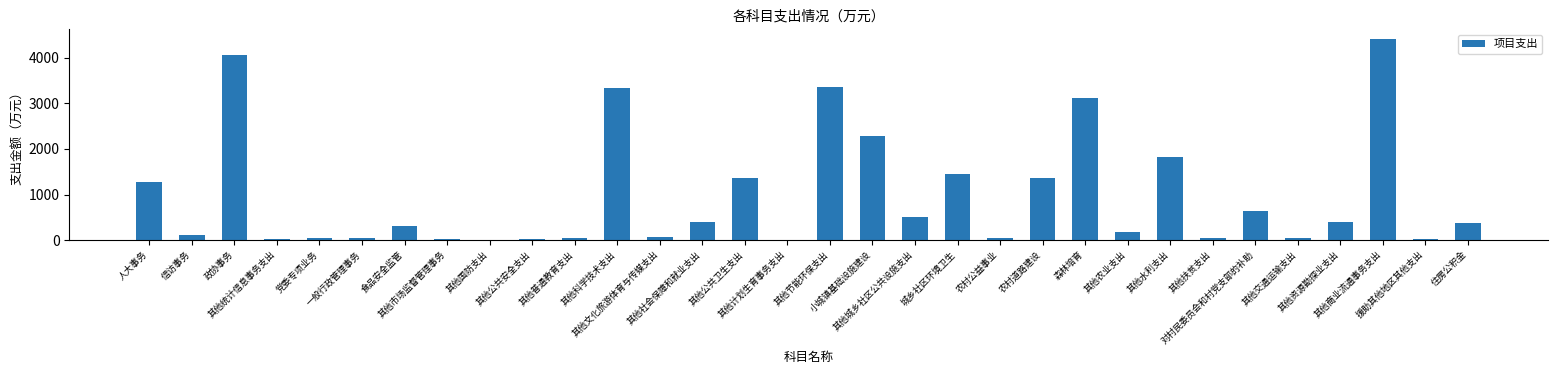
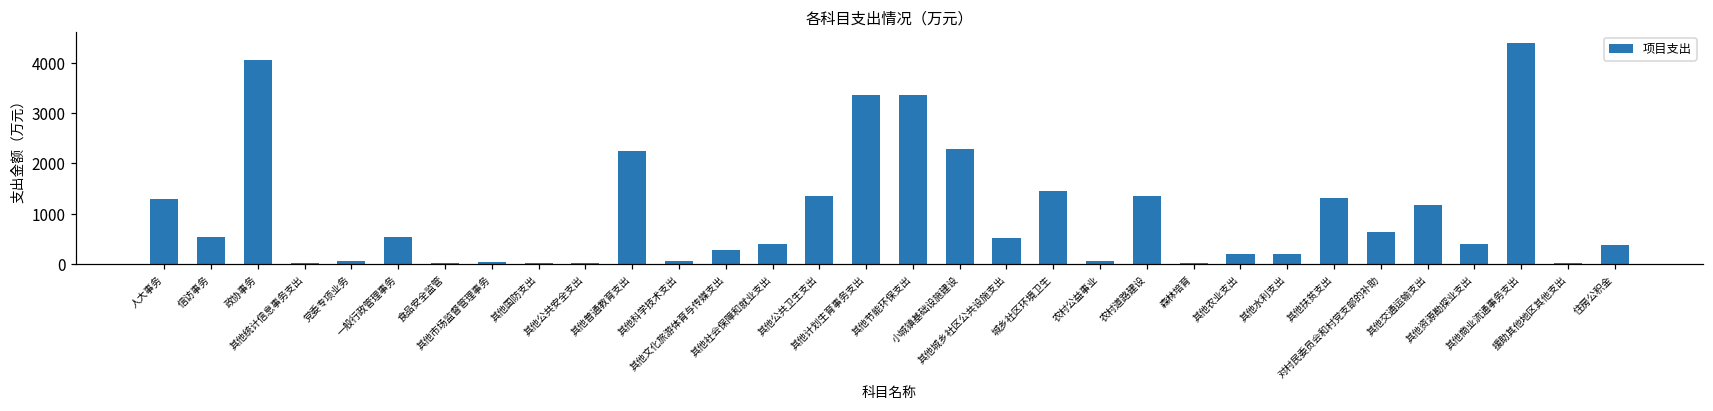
  {
    "人大事务": 1300,
-   "信访事务": 100,
+   "信访事务": 500,
    "政协事务": 4100,
-   "一般行政管理事务": 100,
-   "食品安全监管": 300,
-   "其他普通教育支出": 0,
-   "其他科学技术支出": 3300,
-   "其他文化旅游体育与传媒支出": 100,
+   "一般行政管理事务": 500,
+   "食品安全监管": 0,
+   "其他普通教育支出": 2300,
+   "其他科学技术支出": 100,
+   "其他文化旅游体育与传媒支出": 300,
    "其他社会保障和就业支出": 400,
    "其他公共卫生支出": 1400,
-   "其他计划生育事务支出": 0,
+   "其他计划生育事务支出": 3400,
    "其他节能环保支出": 3400,
    "小城镇基础设施建设": 2300,
    "其他城乡社区公共设施支出": 500,
    "城乡社区环境卫生": 1400,
    "农村道路建设": 1400,
-   "森林培育": 3100,
+   "森林培育": 0,
    "其他农业支出": 200,
-   "其他水利支出": 1800,
-   "其他扶贫支出": 100,
+   "其他水利支出": 200,
+   "其他扶贫支出": 1300,
    "对村民委员会和村党支部的补助": 600,
-   "其他交通运输支出": 0,
+   "其他交通运输支出": 1200,
    "其他资源勘探业支出": 400,
    "其他商业流通事务支出": 4400,
    "住房公积金": 400
  }
